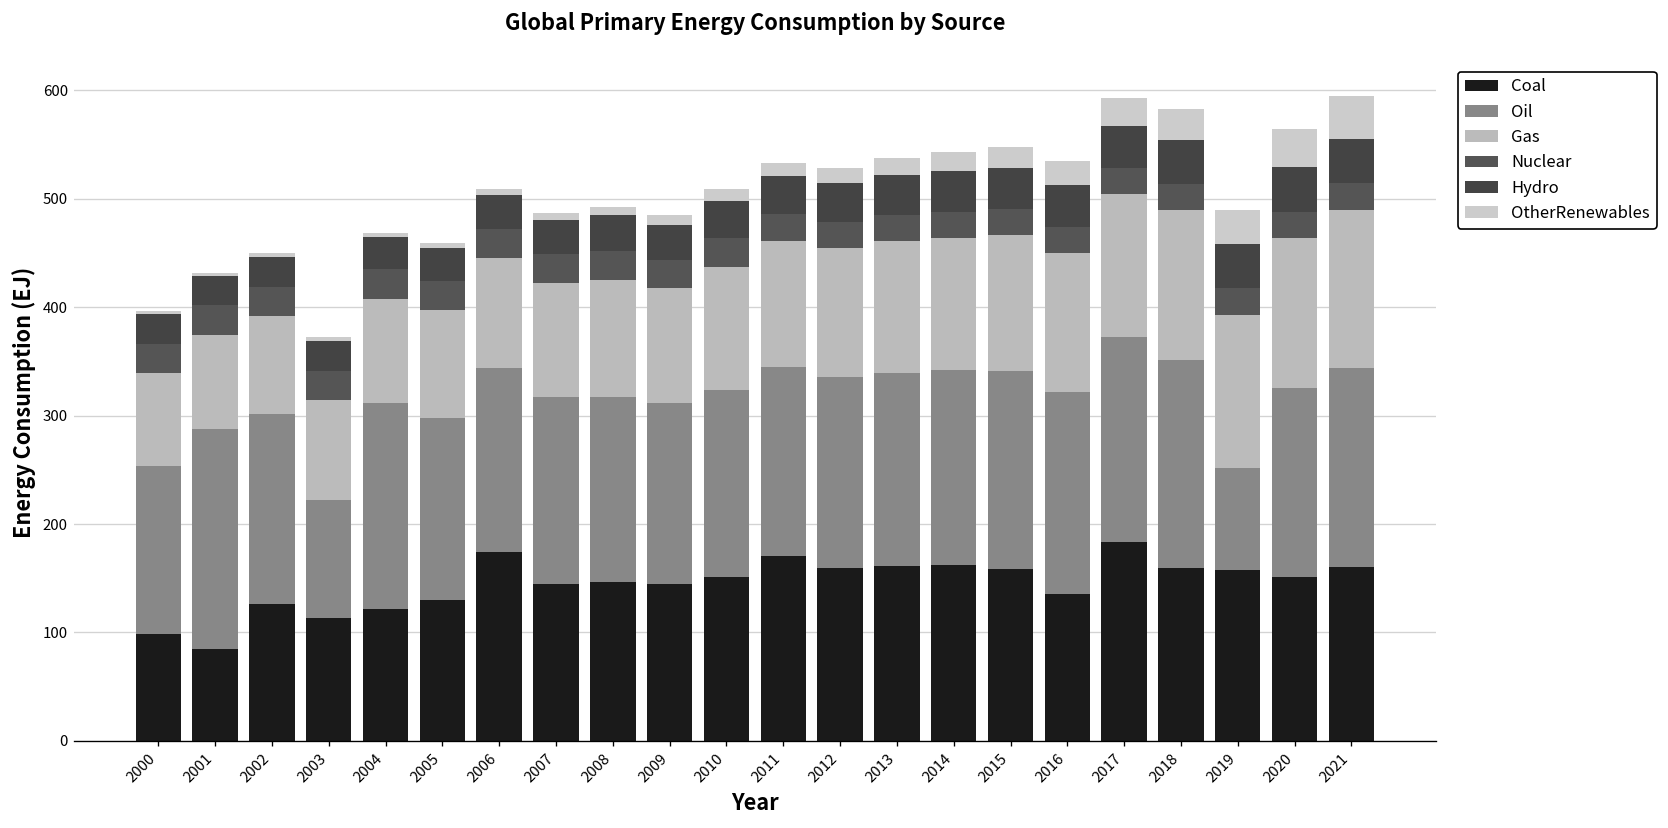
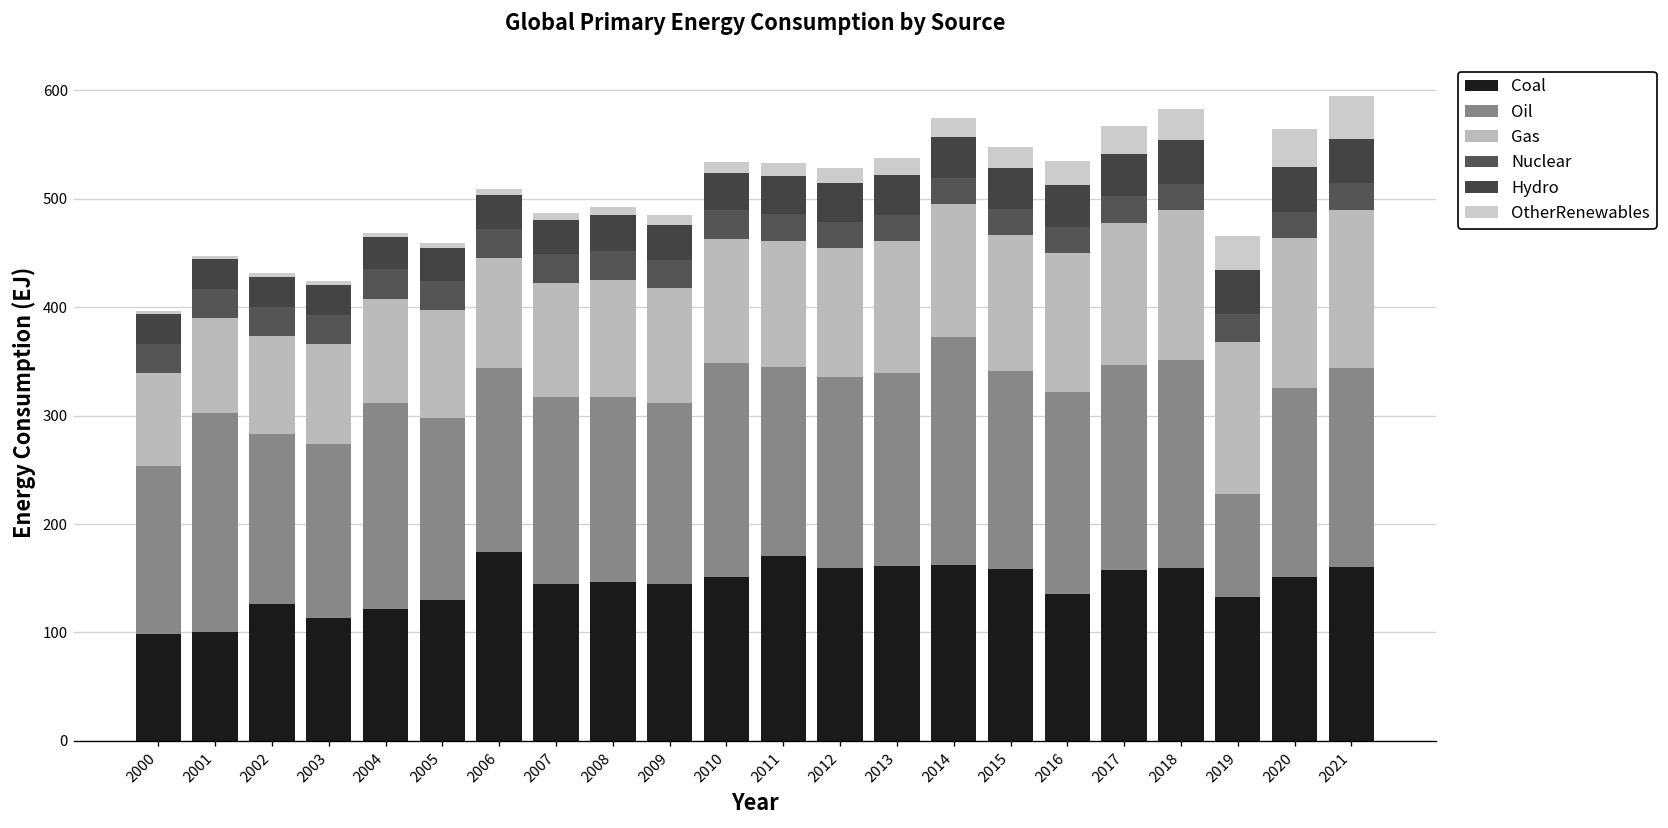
  {
    "Coal": {
      "2000": 100,
-     "2001": 90,
+     "2001": 100,
      "2002": 130,
      "2003": 110,
      "2004": 120,
      "2005": 130,
      "2006": 170,
      "2007": 140,
      "2008": 150,
      "2009": 140,
      "2010": 150,
      "2011": 170,
      "2012": 160,
      "2013": 160,
      "2014": 160,
      "2015": 160,
      "2016": 140,
-     "2017": 180,
+     "2017": 160,
      "2018": 160,
-     "2019": 160,
+     "2019": 130,
      "2020": 150,
      "2021": 160
    },
    "Oil": {
      "2000": 150,
      "2001": 200,
-     "2002": 180,
-     "2003": 110,
+     "2002": 160,
+     "2003": 160,
      "2004": 190,
      "2005": 170,
      "2006": 170,
      "2007": 170,
      "2008": 170,
      "2009": 170,
-     "2010": 170,
+     "2010": 200,
      "2011": 170,
      "2012": 180,
      "2013": 180,
-     "2014": 180,
+     "2014": 210,
      "2015": 180,
      "2016": 190,
      "2017": 190,
      "2018": 190,
      "2019": 90,
      "2020": 170,
      "2021": 180
    }
  }
